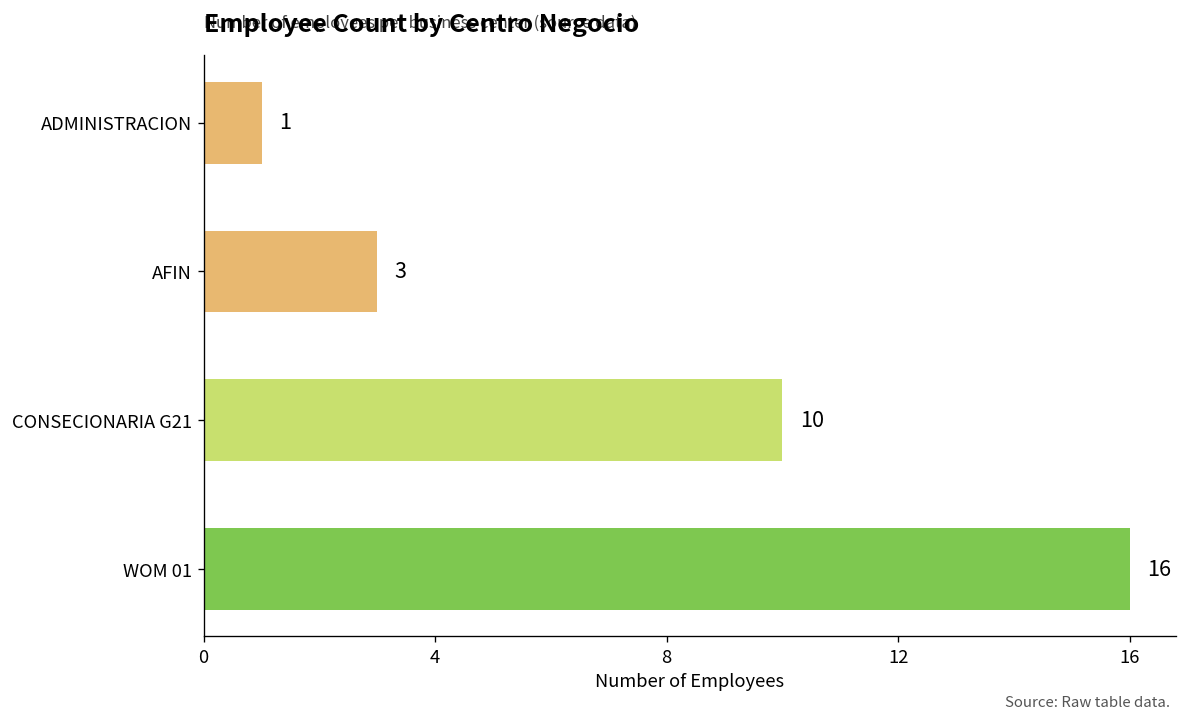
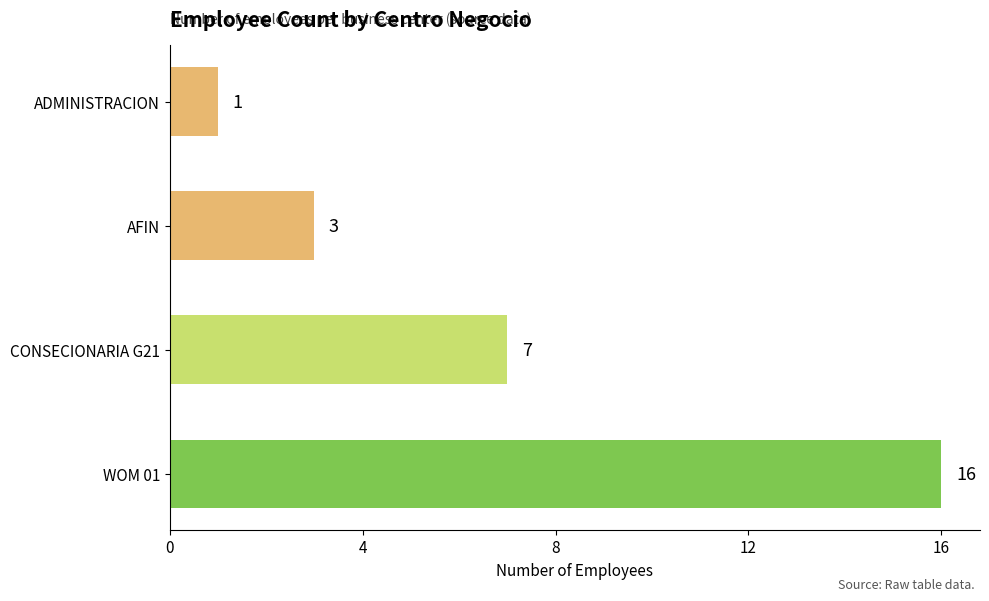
  {
    "ADMINISTRACION": 1,
    "AFIN": 3,
-   "CONSECIONARIA G21": 10,
+   "CONSECIONARIA G21": 7,
    "WOM 01": 16
  }
